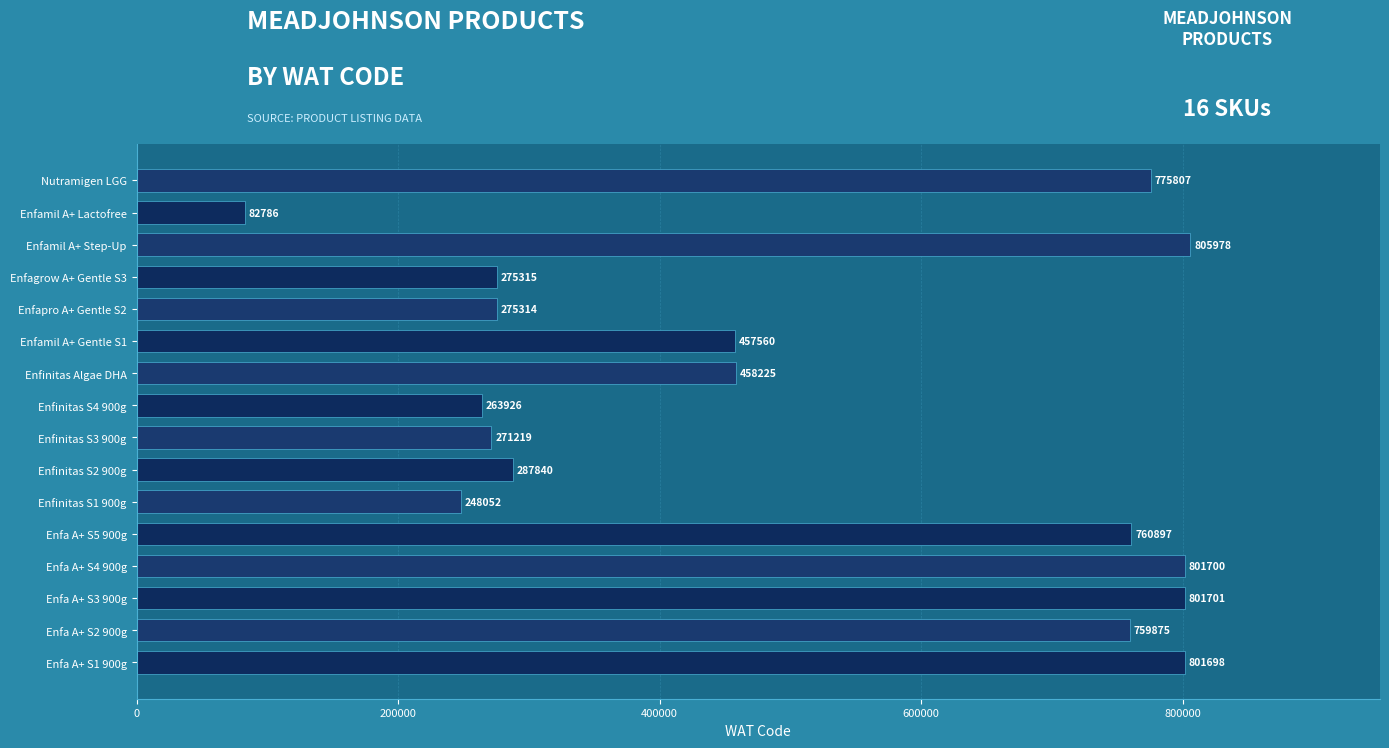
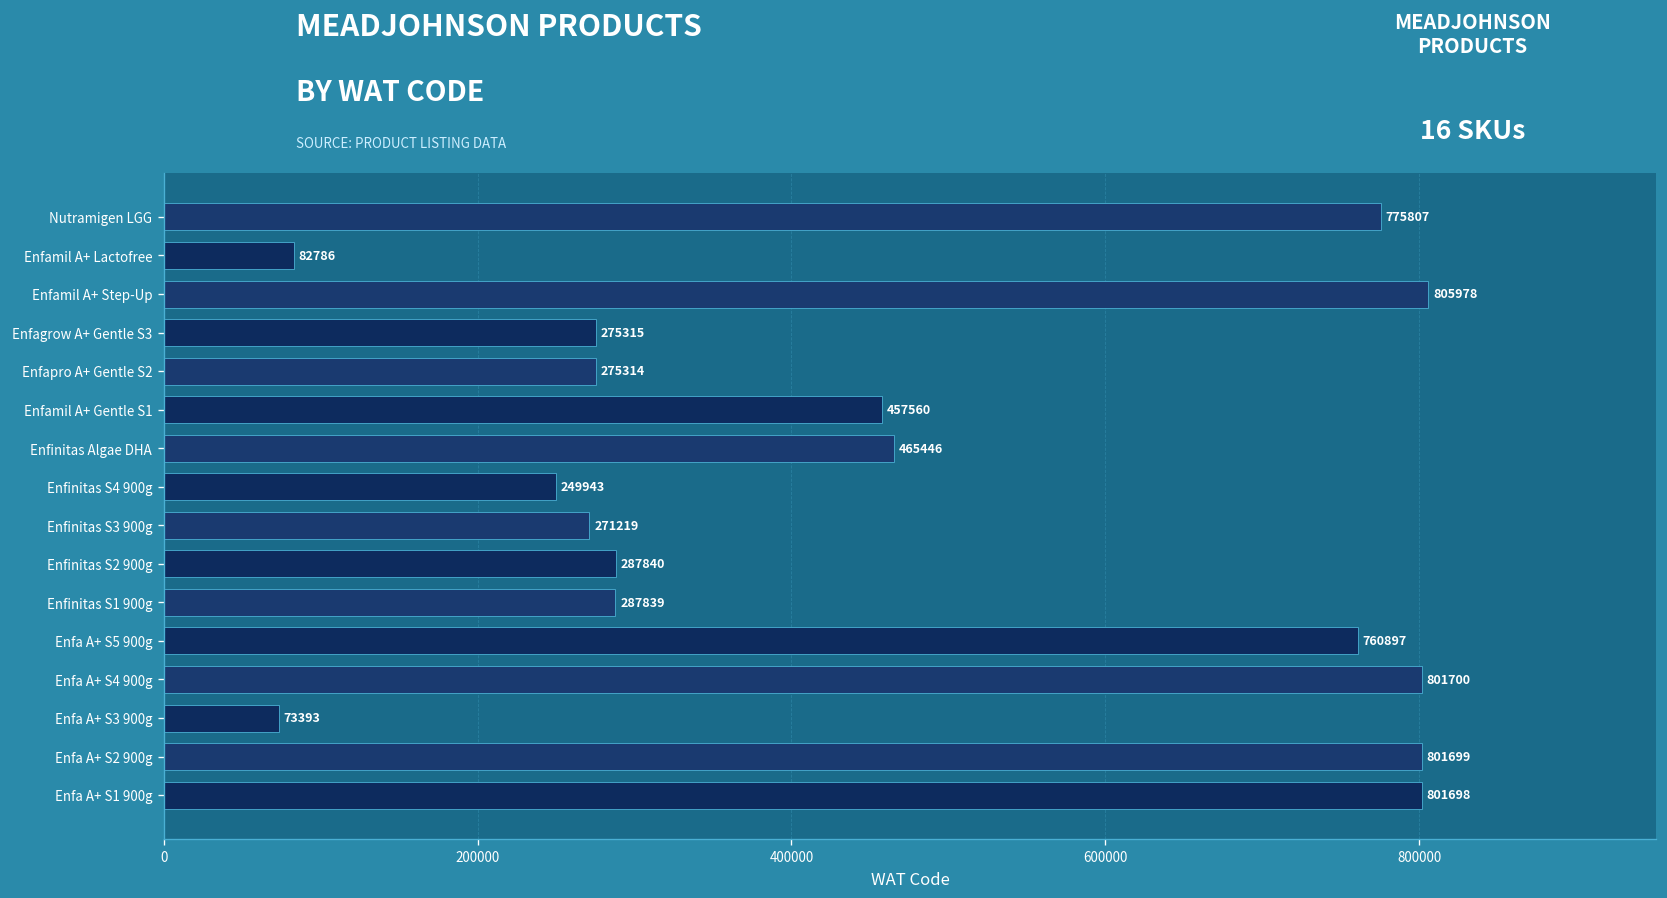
  {
    "Nutramigen LGG": 775807,
    "Enfamil A+ Lactofree": 82786,
    "Enfamil A+ Step-Up": 805978,
    "Enfagrow A+ Gentle S3": 275315,
    "Enfapro A+ Gentle S2": 275314,
    "Enfamil A+ Gentle S1": 457560,
-   "Enfinitas Algae DHA": 458225,
-   "Enfinitas S4 900g": 263926,
+   "Enfinitas Algae DHA": 465446,
+   "Enfinitas S4 900g": 249943,
    "Enfinitas S3 900g": 271219,
    "Enfinitas S2 900g": 287840,
-   "Enfinitas S1 900g": 248052,
+   "Enfinitas S1 900g": 287839,
    "Enfa A+ S5 900g": 760897,
    "Enfa A+ S4 900g": 801700,
-   "Enfa A+ S3 900g": 801701,
-   "Enfa A+ S2 900g": 759875,
+   "Enfa A+ S3 900g": 73393,
+   "Enfa A+ S2 900g": 801699,
    "Enfa A+ S1 900g": 801698
  }
